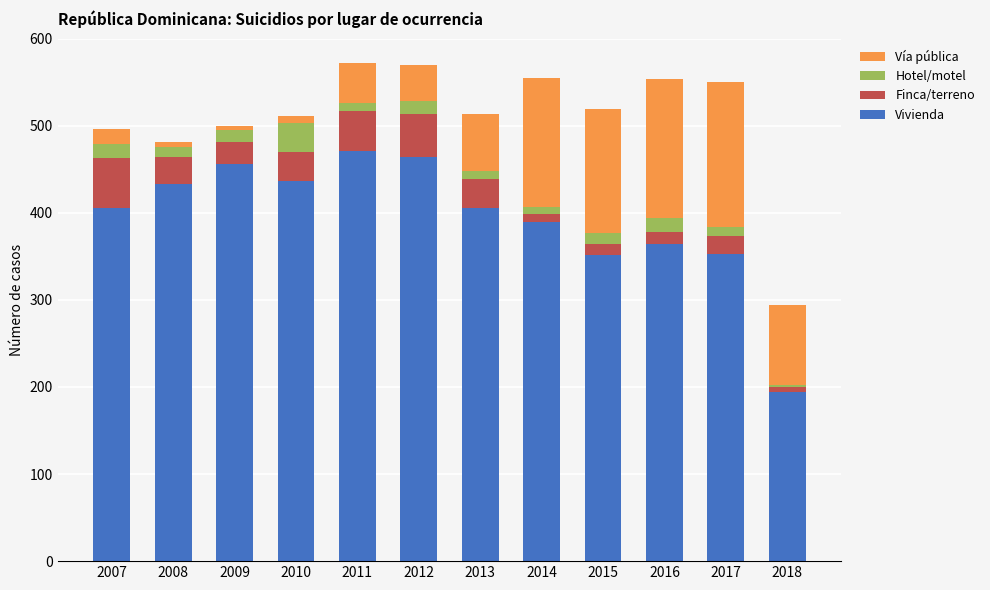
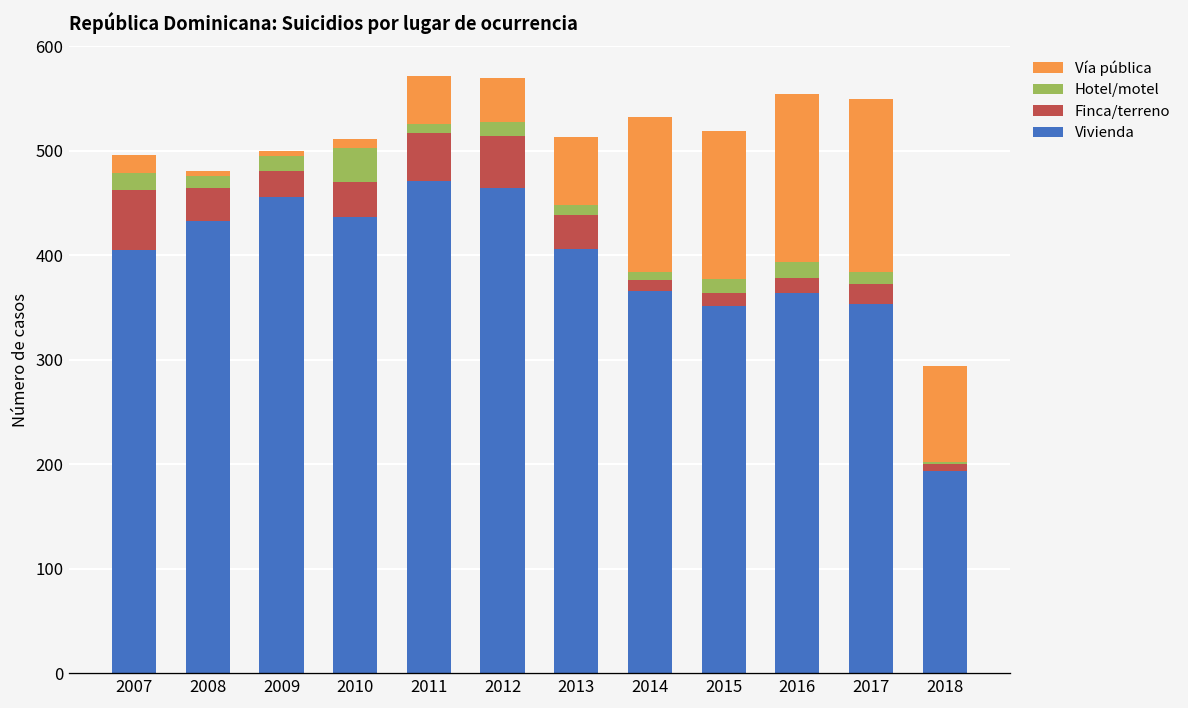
  {
    "Vivienda": {
      "2007": 410,
      "2008": 430,
      "2009": 460,
      "2010": 440,
      "2011": 470,
      "2012": 460,
      "2013": 410,
-     "2014": 390,
+     "2014": 370,
      "2015": 350,
      "2016": 360,
      "2017": 350,
      "2018": 190
    },
    "Finca/terreno": {
      "2007": 60,
      "2008": 30,
      "2009": 30,
      "2010": 30,
      "2011": 50,
      "2012": 50,
      "2013": 30,
      "2014": 10,
      "2015": 10,
      "2016": 10,
      "2017": 20,
      "2018": 10
    },
    "Hotel/motel": {
      "2007": 20,
      "2008": 10,
      "2009": 10,
      "2010": 30,
      "2011": 10,
      "2012": 10,
      "2013": 10,
      "2014": 10,
      "2015": 10,
      "2016": 20,
      "2017": 10
    },
    "Vía pública": {
      "2007": 20,
      "2008": 10,
      "2009": 10,
      "2010": 10,
      "2011": 50,
      "2012": 40,
      "2013": 70,
      "2014": 150,
      "2015": 140,
      "2016": 160,
      "2017": 170,
      "2018": 90
    }
  }
